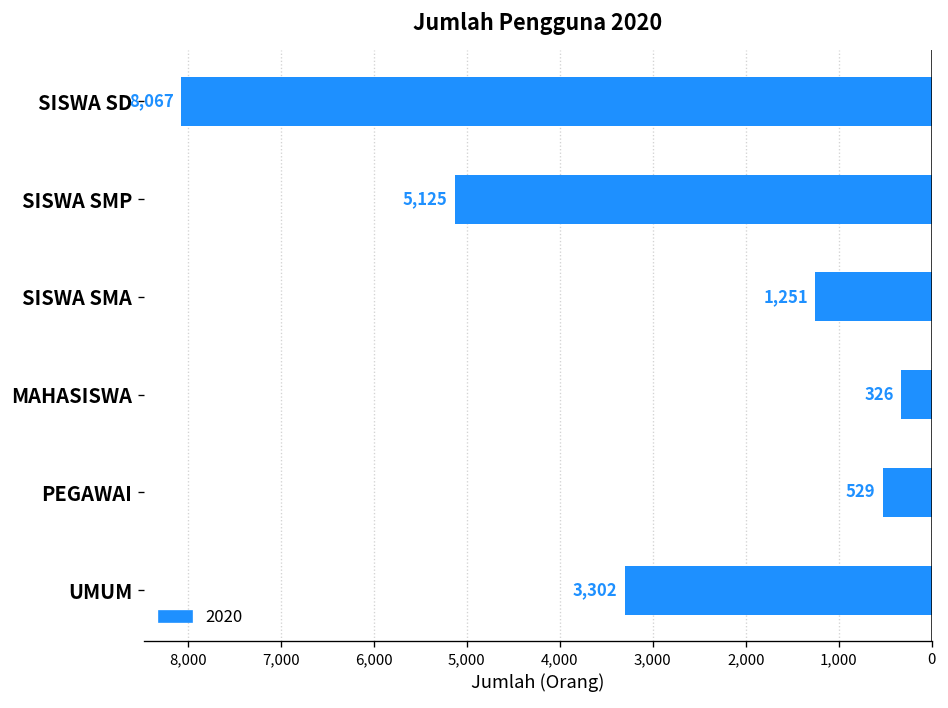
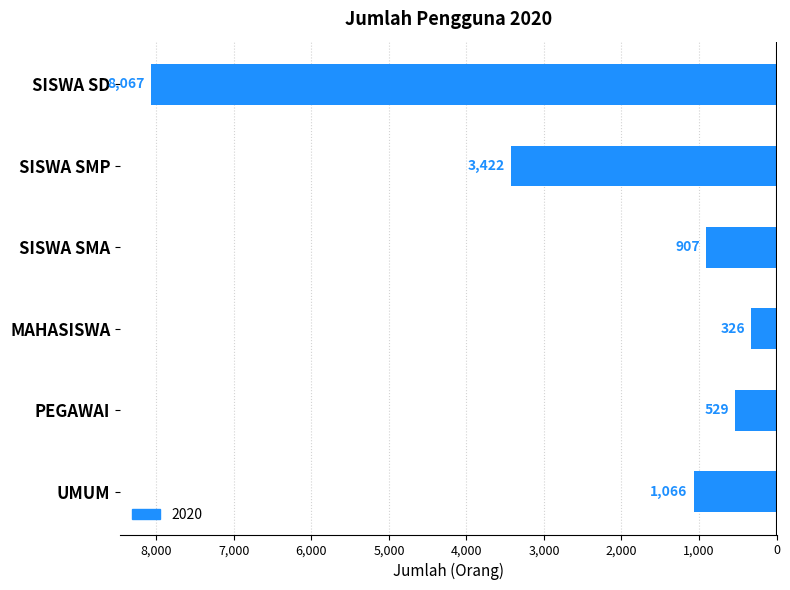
  {
-   "SISWA SMP": "5,125",
-   "SISWA SMA": "1,251",
-   "UMUM": "3,302"
+   "SISWA SMP": "3,422",
+   "SISWA SMA": "907",
+   "UMUM": "1,066"
  }
